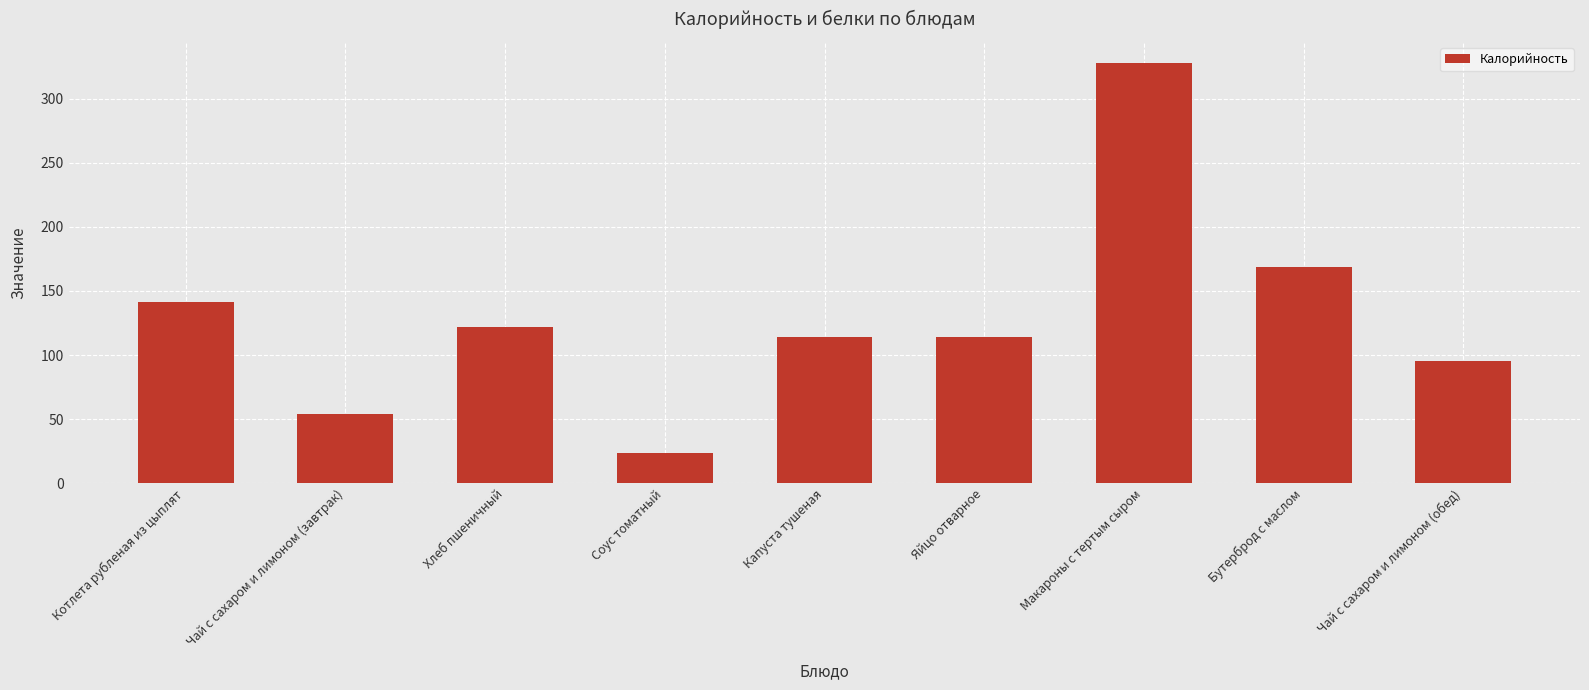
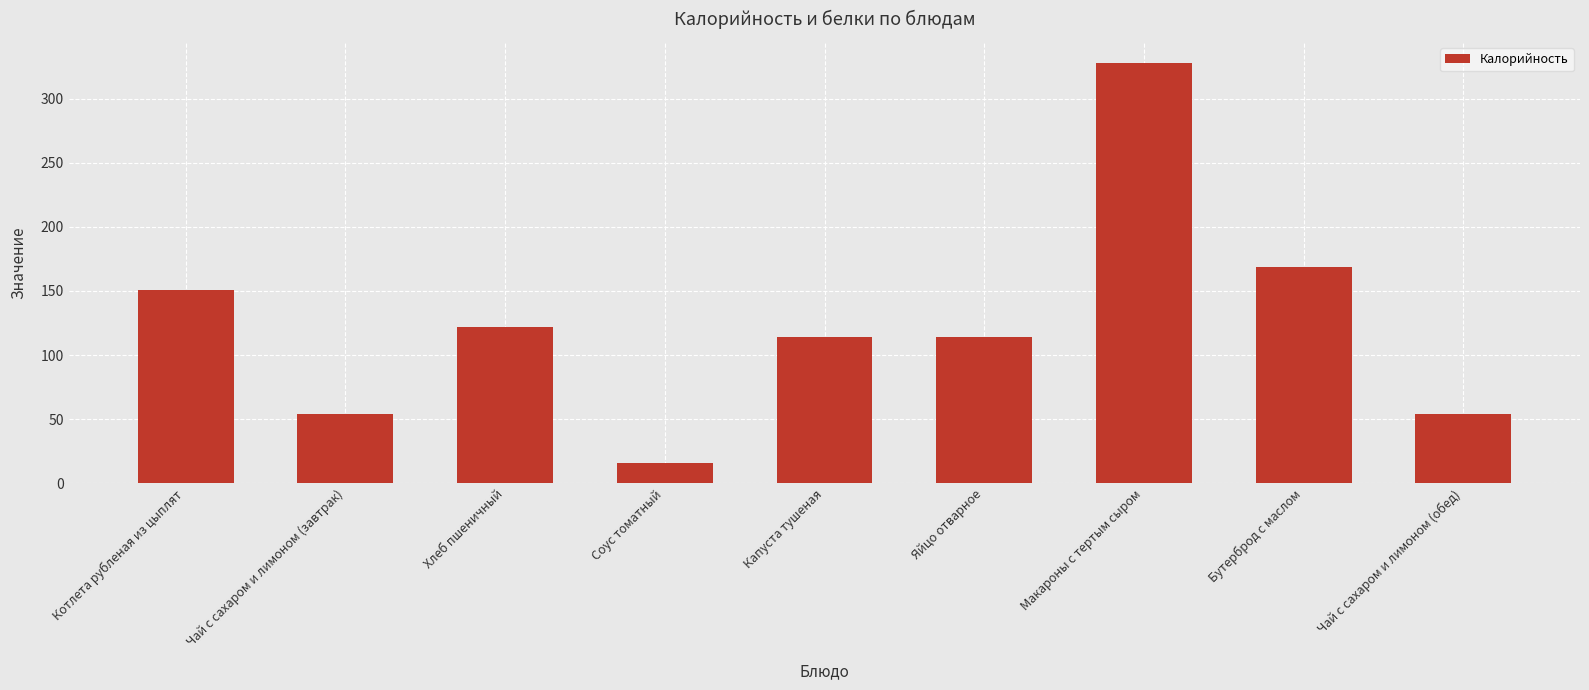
  {
-   "Котлета рубленая из цыплят": 141,
+   "Котлета рубленая из цыплят": 151,
    "Чай с сахаром и лимоном (завтрак)": 54,
    "Хлеб пшеничный": 122,
-   "Соус томатный": 23,
+   "Соус томатный": 16,
    "Капуста тушеная": 114,
    "Яйцо отварное": 114,
    "Макароны с тертым сыром": 328,
    "Бутерброд с маслом": 169,
-   "Чай с сахаром и лимоном (обед)": 95
+   "Чай с сахаром и лимоном (обед)": 54
  }
